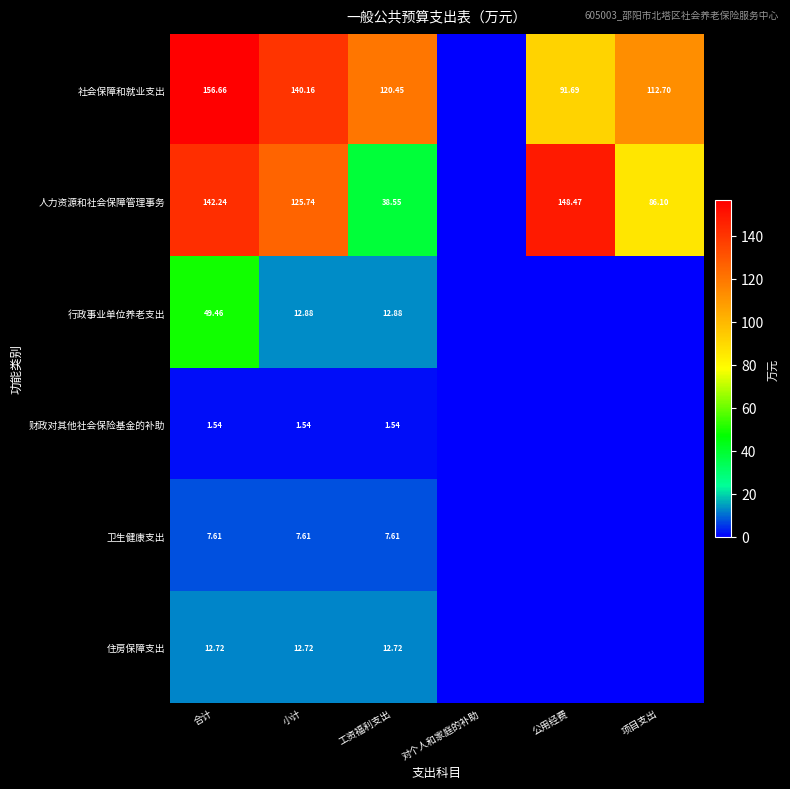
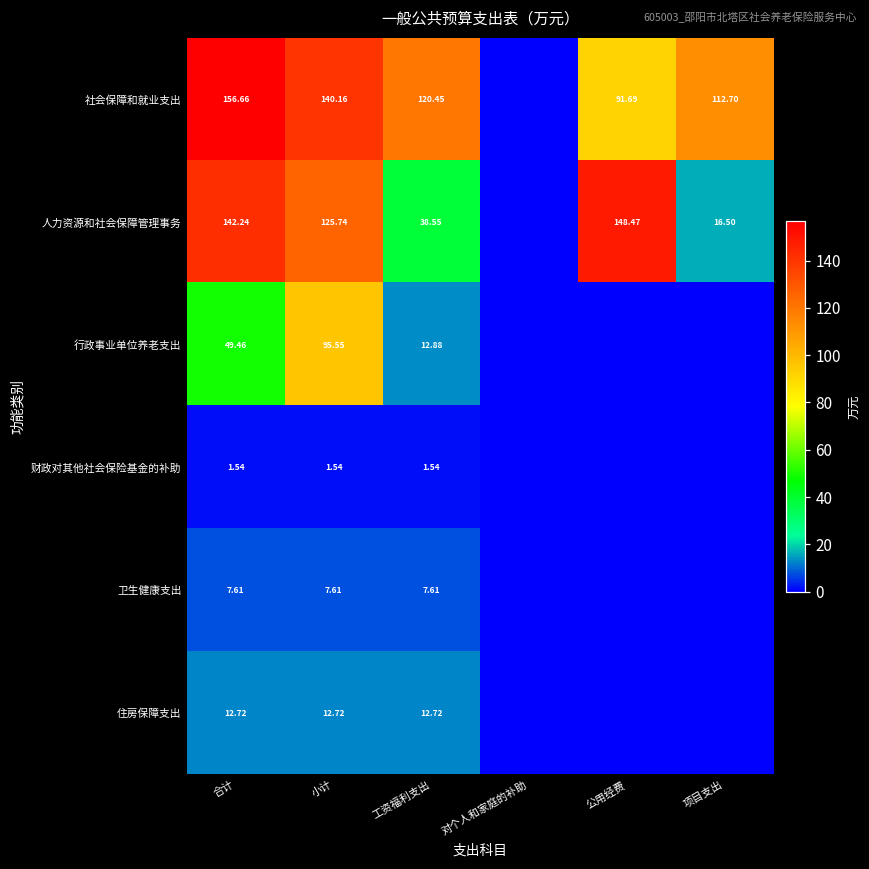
  {
    "社会保障和就业支出": {
      "合计": 156.66,
      "小计": 140.16,
      "工资福利支出": 120.45,
      "公用经费": 91.69,
      "项目支出": 112.70
    },
    "人力资源和社会保障管理事务": {
      "合计": 142.24,
      "小计": 125.74,
      "工资福利支出": 38.55,
      "公用经费": 148.47,
-     "项目支出": 86.10
+     "项目支出": 16.50
    },
    "行政事业单位养老支出": {
      "合计": 49.46,
-     "小计": 12.88,
+     "小计": 95.55,
      "工资福利支出": 12.88
    },
    "财政对其他社会保险基金的补助": {
      "合计": 1.54,
      "小计": 1.54,
      "工资福利支出": 1.54
    },
    "卫生健康支出": {
      "合计": 7.61,
      "小计": 7.61,
      "工资福利支出": 7.61
    },
    "住房保障支出": {
      "合计": 12.72,
      "小计": 12.72,
      "工资福利支出": 12.72
    }
  }
